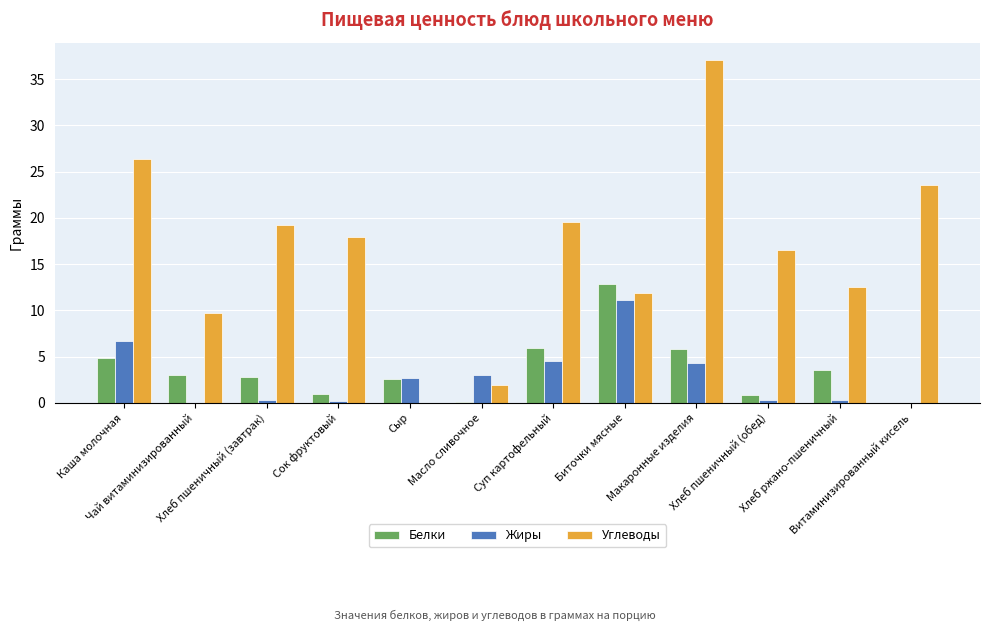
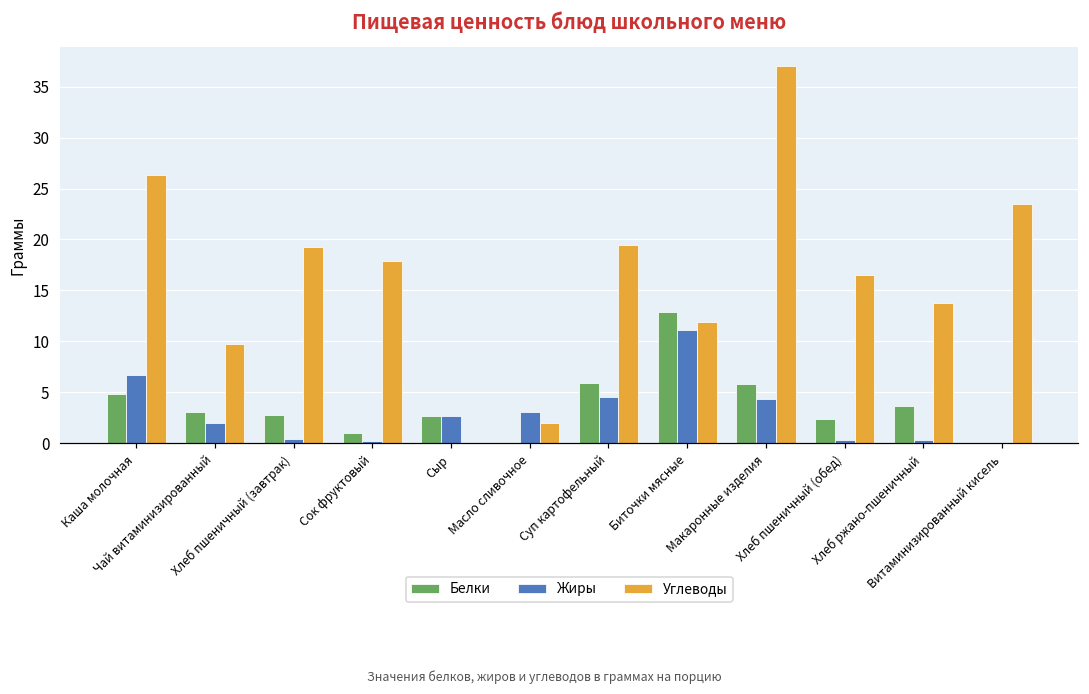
  {
    "Белки": {
      "Каша молочная": 5,
      "Чай витаминизированный": 3,
      "Хлеб пшеничный (завтрак)": 3,
      "Сок фруктовый": 1,
      "Сыр": 3,
      "Суп картофельный": 6,
      "Биточки мясные": 13,
      "Макаронные изделия": 6,
-     "Хлеб пшеничный (обед)": 1,
+     "Хлеб пшеничный (обед)": 2,
      "Хлеб ржано-пшеничный": 4,
      "Витаминизированный кисель": 0
    },
    "Жиры": {
      "Каша молочная": 7,
-     "Чай витаминизированный": 0,
+     "Чай витаминизированный": 2,
      "Хлеб пшеничный (завтрак)": 0,
      "Сыр": 3,
      "Масло сливочное": 3,
      "Суп картофельный": 5,
      "Биточки мясные": 11,
      "Макаронные изделия": 4,
      "Хлеб пшеничный (обед)": 0,
      "Хлеб ржано-пшеничный": 0,
      "Витаминизированный кисель": 0
    },
    "Углеводы": {
      "Каша молочная": 26,
      "Чай витаминизированный": 10,
      "Хлеб пшеничный (завтрак)": 19,
      "Сок фруктовый": 18,
      "Сыр": 0,
      "Масло сливочное": 2,
      "Суп картофельный": 19,
      "Биточки мясные": 12,
      "Макаронные изделия": 37,
      "Хлеб пшеничный (обед)": 17,
-     "Хлеб ржано-пшеничный": 13,
+     "Хлеб ржано-пшеничный": 14,
      "Витаминизированный кисель": 24
    }
  }
